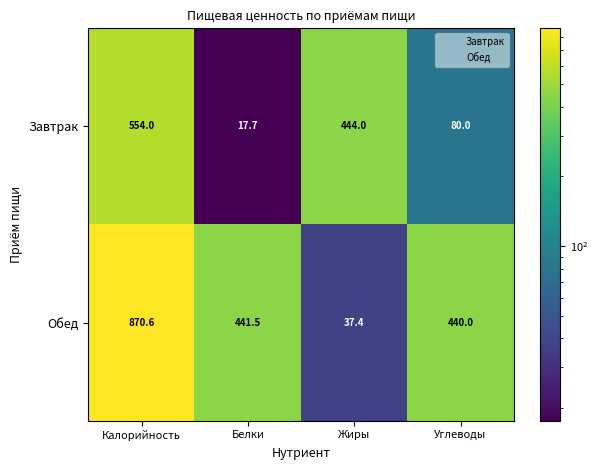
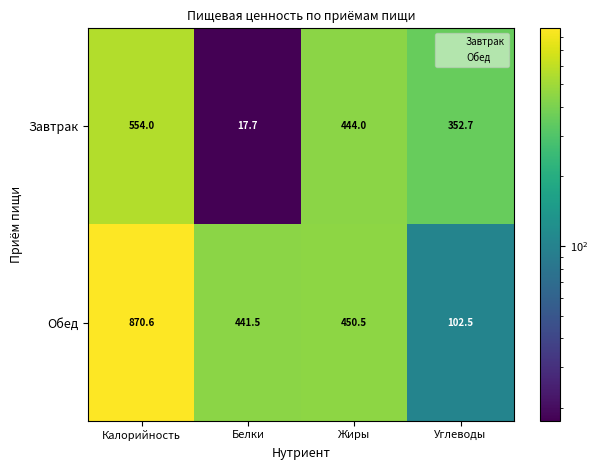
  {
    "Завтрак": {
-     "Углеводы": 80.0
+     "Углеводы": 352.7
    },
    "Обед": {
-     "Жиры": 37.4,
-     "Углеводы": 440.0
+     "Жиры": 450.5,
+     "Углеводы": 102.5
    }
  }
